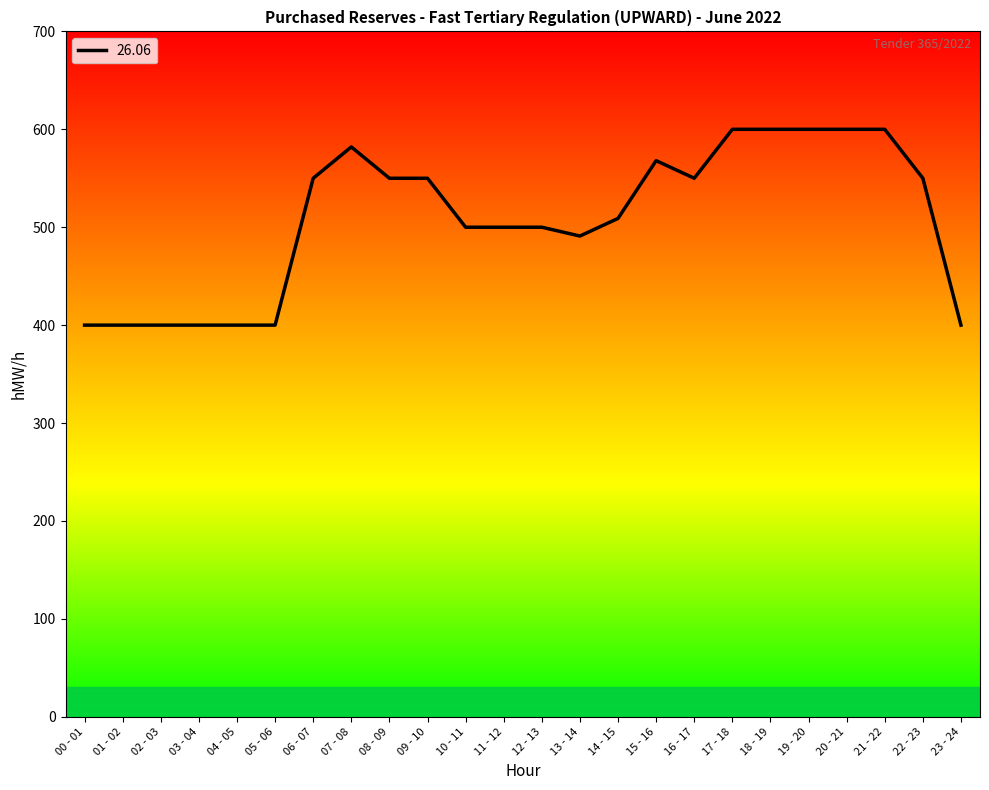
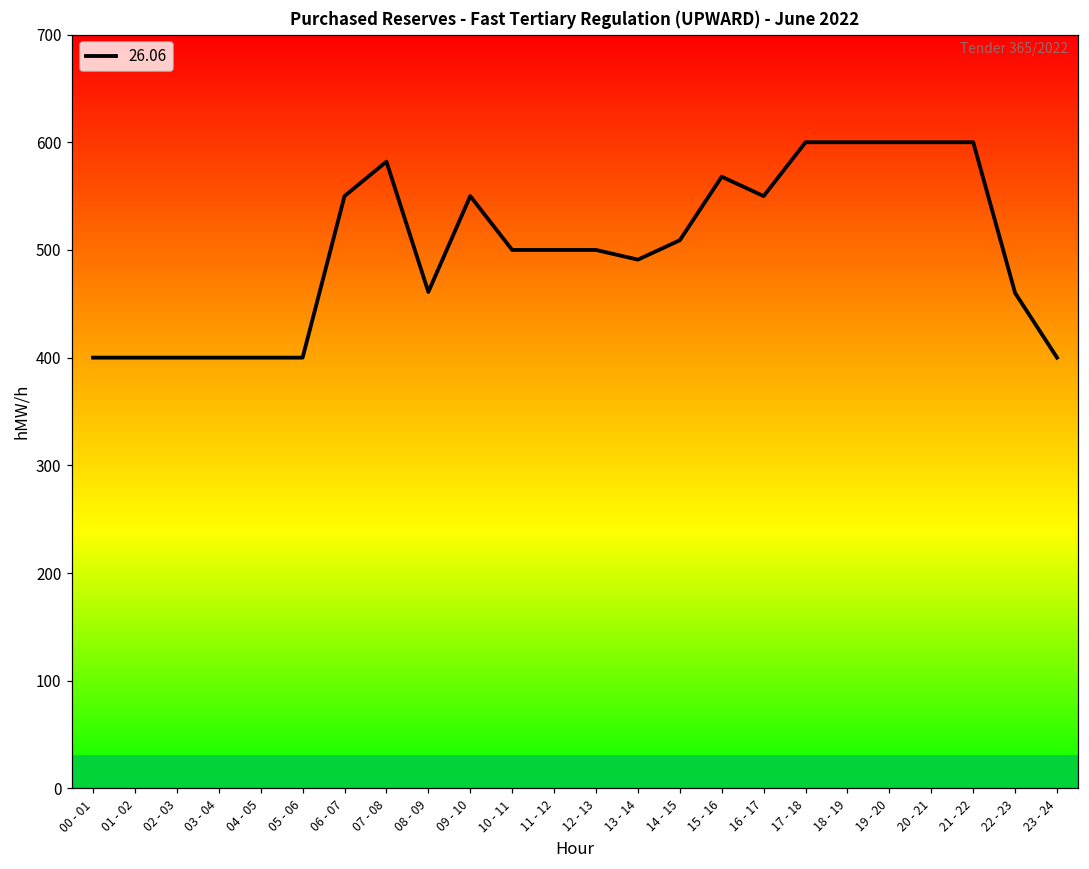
  {
    "00 - 01": 400,
    "01 - 02": 400,
    "02 - 03": 400,
    "03 - 04": 400,
    "04 - 05": 400,
    "05 - 06": 400,
    "06 - 07": 550,
    "07 - 08": 580,
-   "08 - 09": 550,
+   "08 - 09": 460,
    "09 - 10": 550,
    "10 - 11": 500,
    "11 - 12": 500,
    "12 - 13": 500,
    "13 - 14": 490,
    "14 - 15": 510,
    "15 - 16": 570,
    "16 - 17": 550,
    "17 - 18": 600,
    "18 - 19": 600,
    "19 - 20": 600,
    "20 - 21": 600,
    "21 - 22": 600,
-   "22 - 23": 550,
+   "22 - 23": 460,
    "23 - 24": 400
  }
